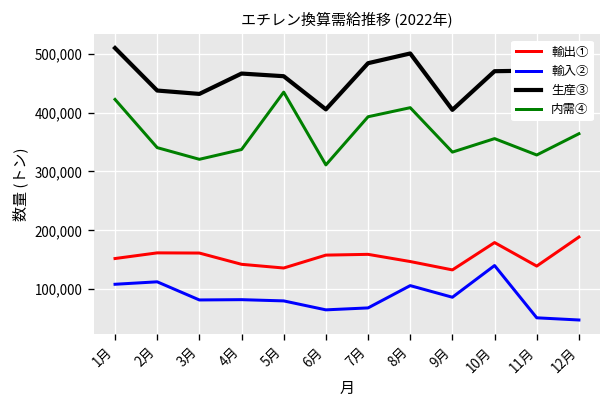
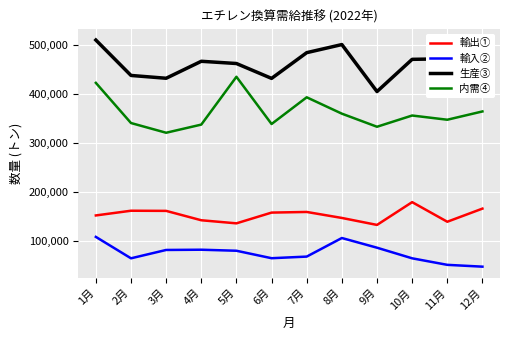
  {
    "輸出①": {
      "1月": "150,000",
      "2月": "160,000",
      "3月": "160,000",
      "4月": "140,000",
      "5月": "140,000",
      "6月": "160,000",
      "7月": "160,000",
      "8月": "150,000",
      "9月": "130,000",
      "10月": "180,000",
      "11月": "140,000",
-     "12月": "190,000"
+     "12月": "170,000"
    },
    "輸入②": {
      "1月": "110,000",
-     "2月": "110,000",
+     "2月": "60,000",
      "3月": "80,000",
      "4月": "80,000",
      "5月": "80,000",
      "6月": "70,000",
      "7月": "70,000",
      "8月": "110,000",
      "9月": "90,000",
-     "10月": "140,000",
+     "10月": "60,000",
      "11月": "50,000",
      "12月": "50,000"
    },
    "生産③": {
      "1月": "510,000",
      "2月": "440,000",
      "3月": "430,000",
      "4月": "470,000",
      "5月": "460,000",
-     "6月": "410,000",
+     "6月": "430,000",
      "7月": "480,000",
      "8月": "500,000",
      "9月": "400,000",
      "10月": "470,000"
    },
    "内需④": {
      "1月": "420,000",
      "2月": "340,000",
      "3月": "320,000",
      "4月": "340,000",
      "5月": "430,000",
-     "6月": "310,000",
+     "6月": "340,000",
      "7月": "390,000",
-     "8月": "410,000",
+     "8月": "360,000",
      "9月": "330,000",
      "10月": "360,000",
-     "11月": "330,000",
+     "11月": "350,000",
      "12月": "360,000"
    }
  }
